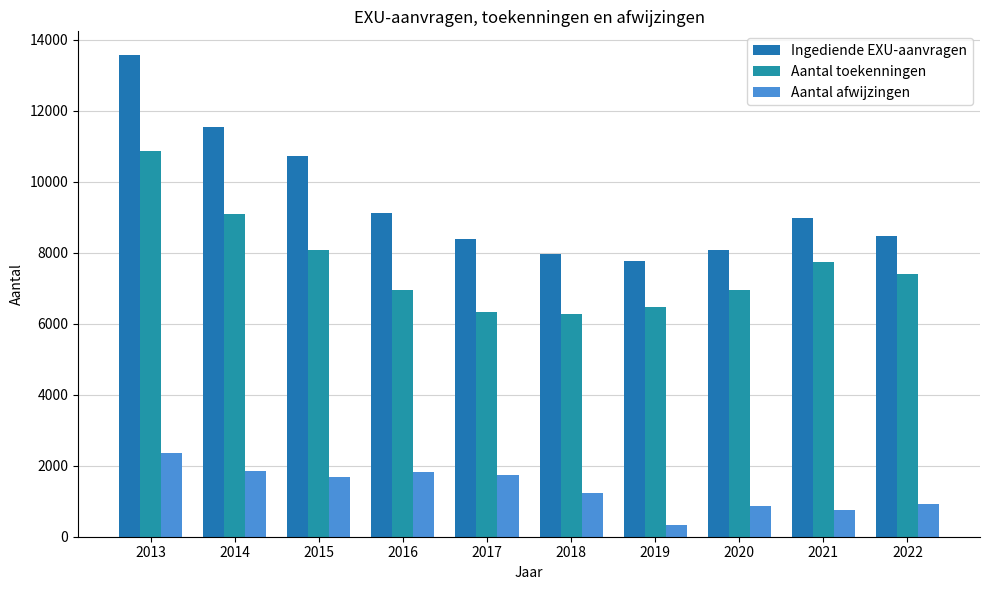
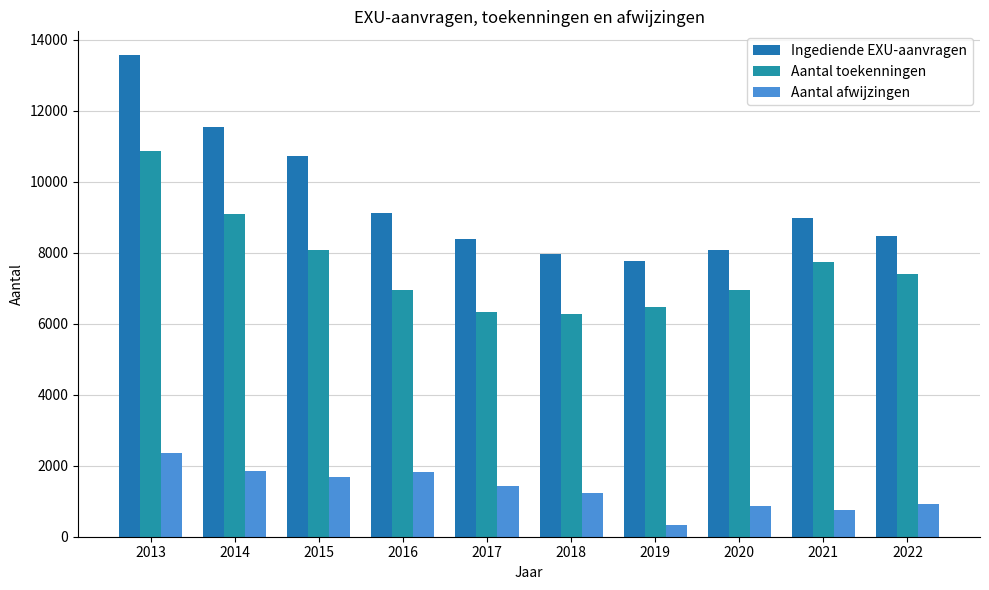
  {
    "Aantal afwijzingen": {
      "2013": 2400,
      "2014": 1800,
      "2015": 1700,
      "2016": 1800,
-     "2017": 1800,
+     "2017": 1400,
      "2018": 1200,
      "2019": 300,
      "2020": 900,
      "2021": 800,
      "2022": 900
    }
  }
